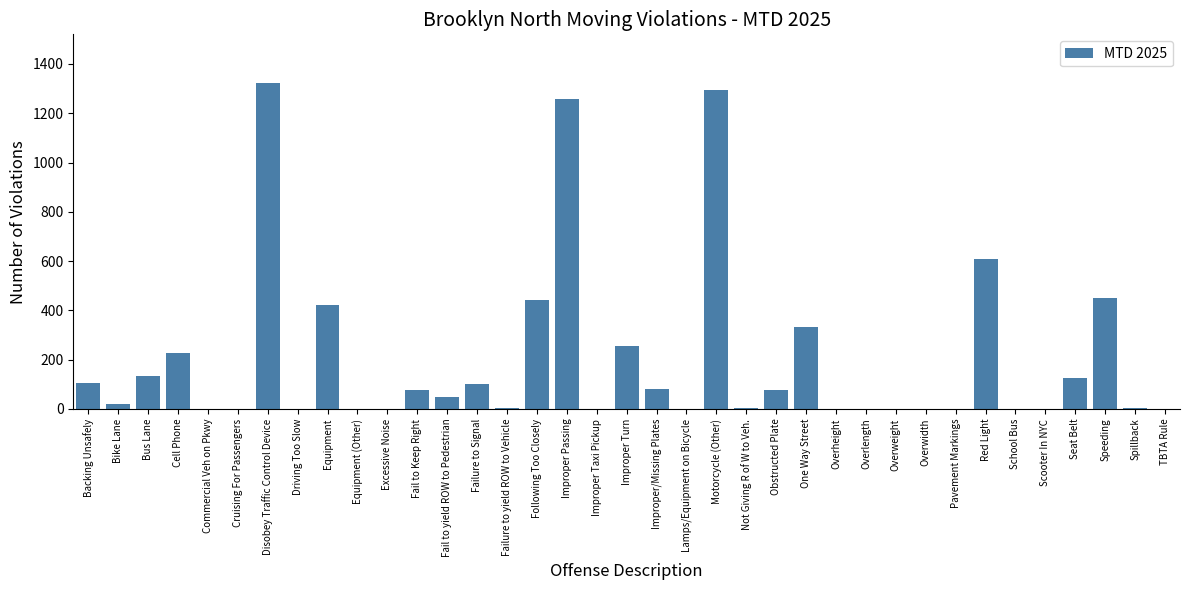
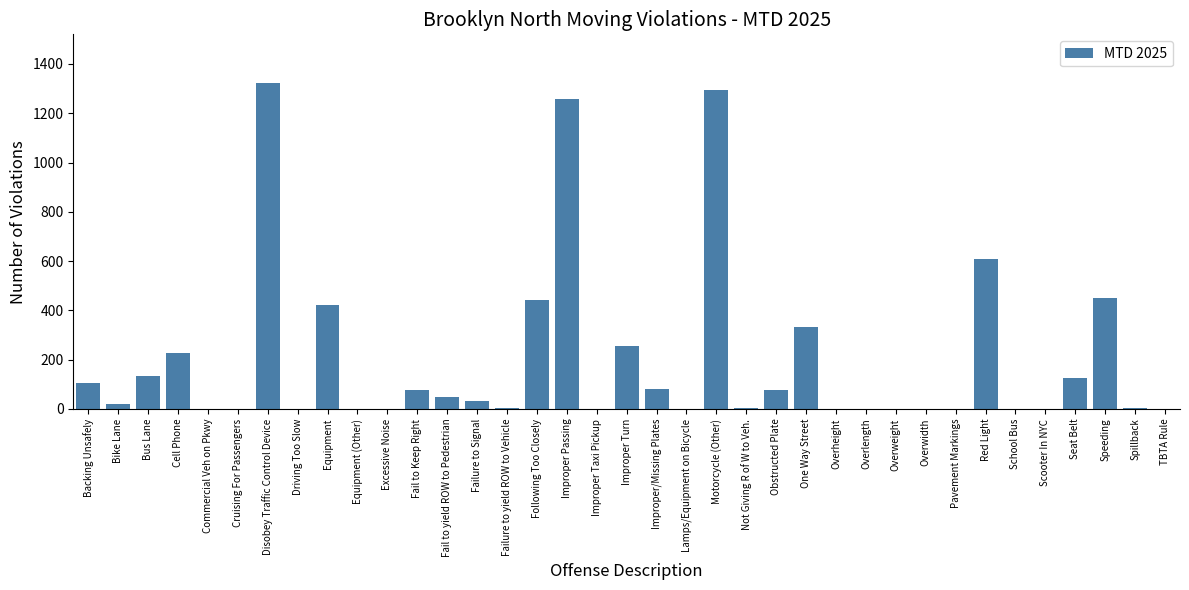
  {
    "Backing Unsafely": 100,
    "Bike Lane": 20,
    "Bus Lane": 130,
    "Cell Phone": 230,
    "Commercial Veh on Pkwy": 0,
    "Cruising For Passengers": 0,
    "Disobey Traffic Control Device": 1320,
    "Driving Too Slow": 0,
    "Equipment": 420,
    "Equipment (Other)": 0,
    "Excessive Noise": 0,
    "Fail to Keep Right": 80,
    "Fail to yield ROW to Pedestrian": 50,
-   "Failure to Signal": 100,
+   "Failure to Signal": 30,
    "Following Too Closely": 440,
    "Improper Passing": 1260,
    "Improper Taxi Pickup": 0,
    "Improper Turn": 260,
    "Improper/Missing Plates": 80,
    "Lamps/Equipment on Bicycle": 0,
    "Motorcycle (Other)": 1300,
    "Obstructed Plate": 80,
    "One Way Street": 330,
    "Overheight": 0,
    "Overlength": 0,
    "Overwidth": 0,
    "Red Light": 610,
    "School Bus": 0,
    "Scooter In NYC": 0,
    "Seat Belt": 120,
    "Speeding": 450,
    "TBTA Rule": 0
  }
